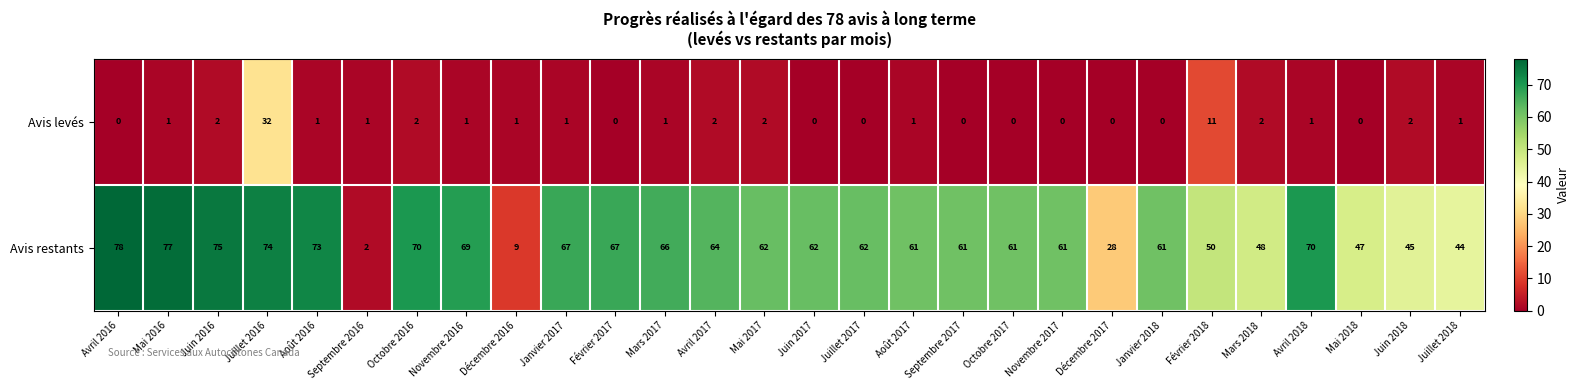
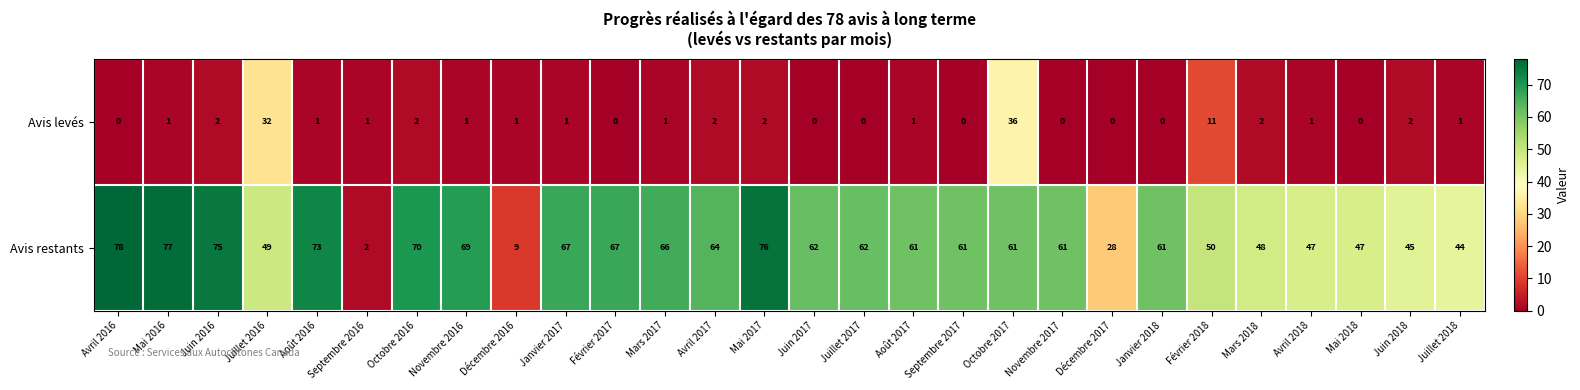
  {
    "Avis levés": {
      "Avril 2016": 0,
      "Mai 2016": 1,
      "Juin 2016": 2,
      "Juillet 2016": 32,
      "Août 2016": 1,
      "Septembre 2016": 1,
      "Octobre 2016": 2,
      "Novembre 2016": 1,
      "Décembre 2016": 1,
      "Janvier 2017": 1,
      "Février 2017": 0,
      "Mars 2017": 1,
      "Avril 2017": 2,
      "Mai 2017": 2,
      "Juin 2017": 0,
      "Juillet 2017": 0,
      "Août 2017": 1,
      "Septembre 2017": 0,
-     "Octobre 2017": 0,
+     "Octobre 2017": 36,
      "Novembre 2017": 0,
      "Décembre 2017": 0,
      "Janvier 2018": 0,
      "Février 2018": 11,
      "Mars 2018": 2,
      "Avril 2018": 1,
      "Mai 2018": 0,
      "Juin 2018": 2,
      "Juillet 2018": 1
    },
    "Avis restants": {
      "Avril 2016": 78,
      "Mai 2016": 77,
      "Juin 2016": 75,
-     "Juillet 2016": 74,
+     "Juillet 2016": 49,
      "Août 2016": 73,
      "Septembre 2016": 2,
      "Octobre 2016": 70,
      "Novembre 2016": 69,
      "Décembre 2016": 9,
      "Janvier 2017": 67,
      "Février 2017": 67,
      "Mars 2017": 66,
      "Avril 2017": 64,
-     "Mai 2017": 62,
+     "Mai 2017": 76,
      "Juin 2017": 62,
      "Juillet 2017": 62,
      "Août 2017": 61,
      "Septembre 2017": 61,
      "Octobre 2017": 61,
      "Novembre 2017": 61,
      "Décembre 2017": 28,
      "Janvier 2018": 61,
      "Février 2018": 50,
      "Mars 2018": 48,
-     "Avril 2018": 70,
+     "Avril 2018": 47,
      "Mai 2018": 47,
      "Juin 2018": 45,
      "Juillet 2018": 44
    }
  }
